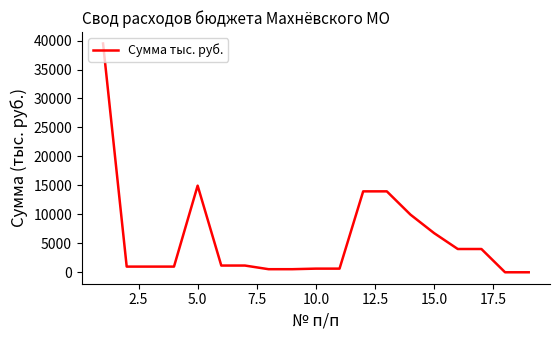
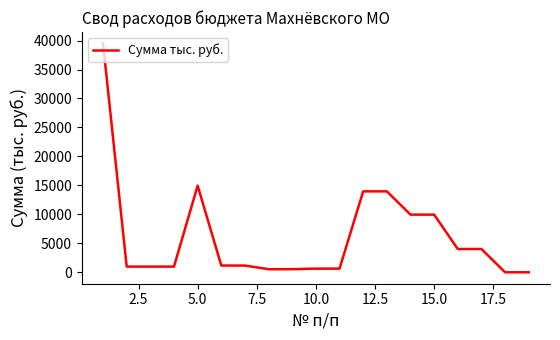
  {
    "5.0": 15000,
    "10.0": 1000,
-   "15.0": 7000
+   "15.0": 10000
  }
